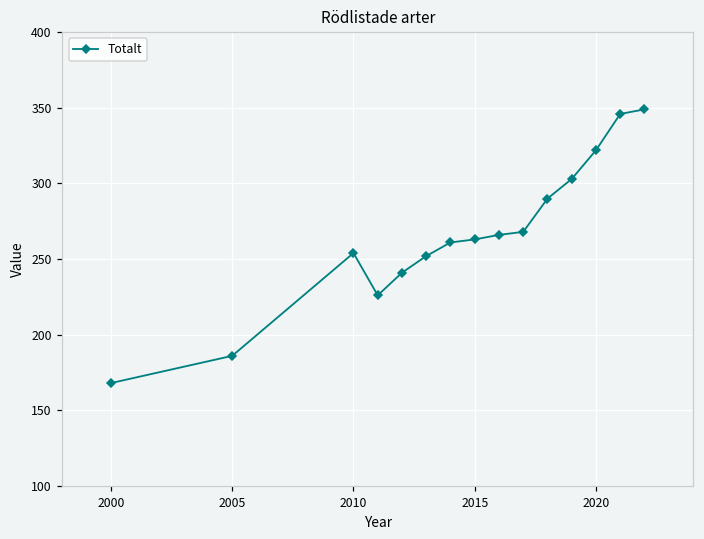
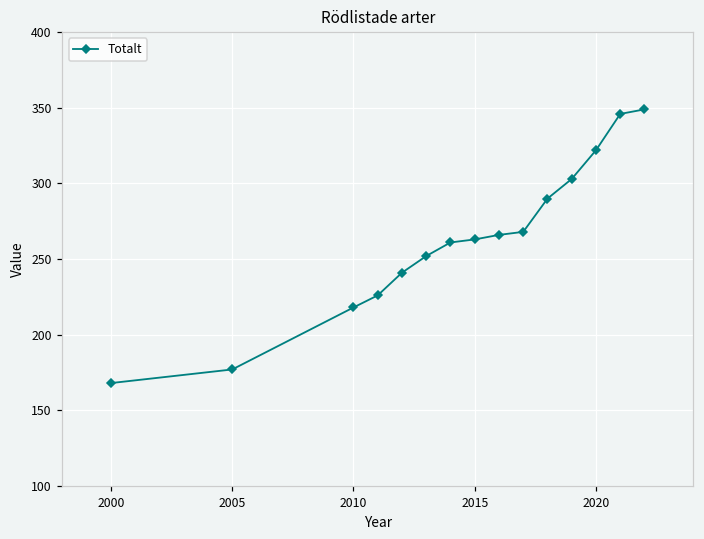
  {
    "2000": 168,
-   "2005": 186,
-   "2010": 254,
+   "2005": 177,
+   "2010": 218,
    "2015": 263,
    "2020": 322
  }
